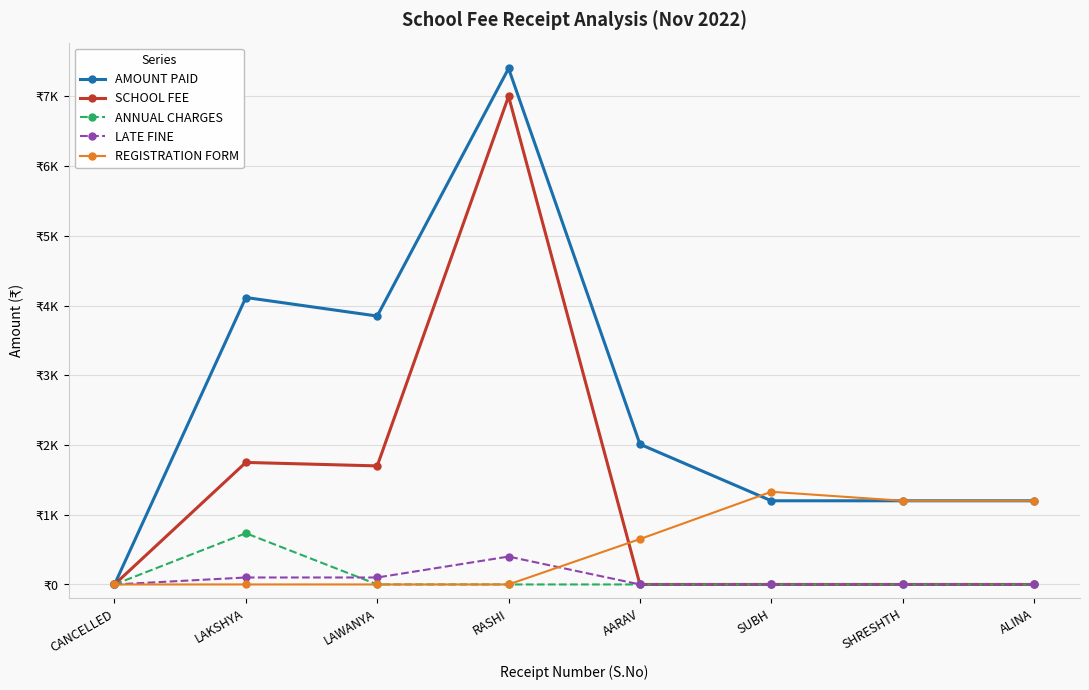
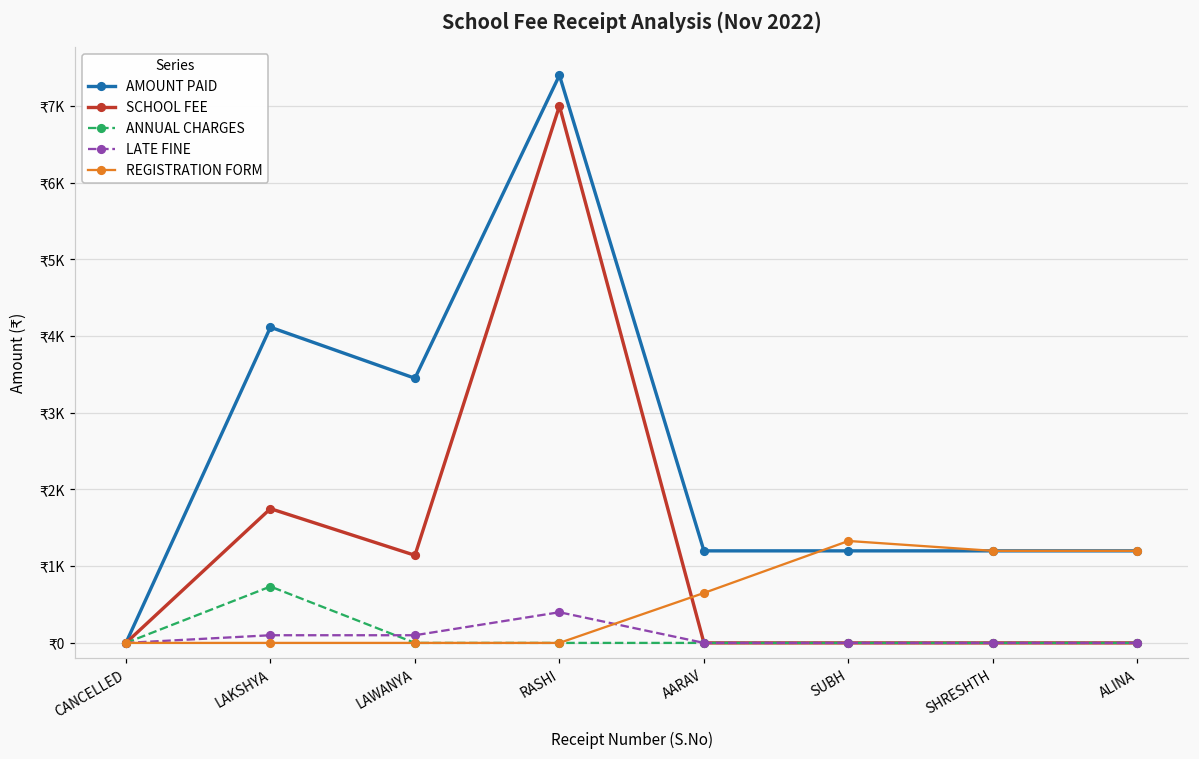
  {
    "AMOUNT PAID": {
      "LAKSHYA": "₹4100",
-     "LAWANYA": "₹3800",
+     "LAWANYA": "₹3500",
      "RASHI": "₹7400",
-     "AARAV": "₹2000",
+     "AARAV": "₹1200",
      "SUBH": "₹1200"
    },
    "SCHOOL FEE": {
      "LAKSHYA": "₹1800",
-     "LAWANYA": "₹1700",
+     "LAWANYA": "₹1100",
      "RASHI": "₹7000"
    },
    "ANNUAL CHARGES": {
      "LAKSHYA": "₹700"
    },
    "LATE FINE": {
      "LAKSHYA": "₹100",
      "LAWANYA": "₹100",
      "RASHI": "₹400"
    },
    "REGISTRATION FORM": {
      "LAKSHYA": "₹0",
      "AARAV": "₹700",
      "SUBH": "₹1300"
    }
  }
